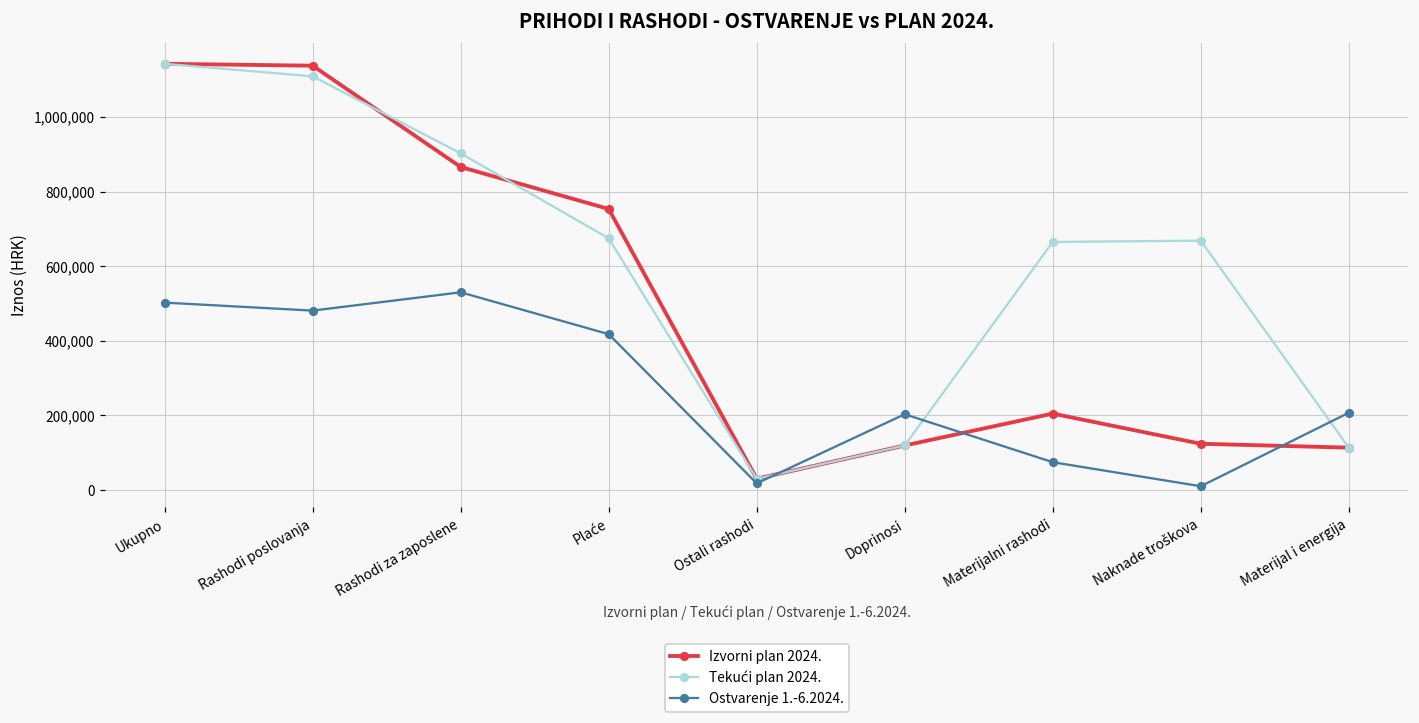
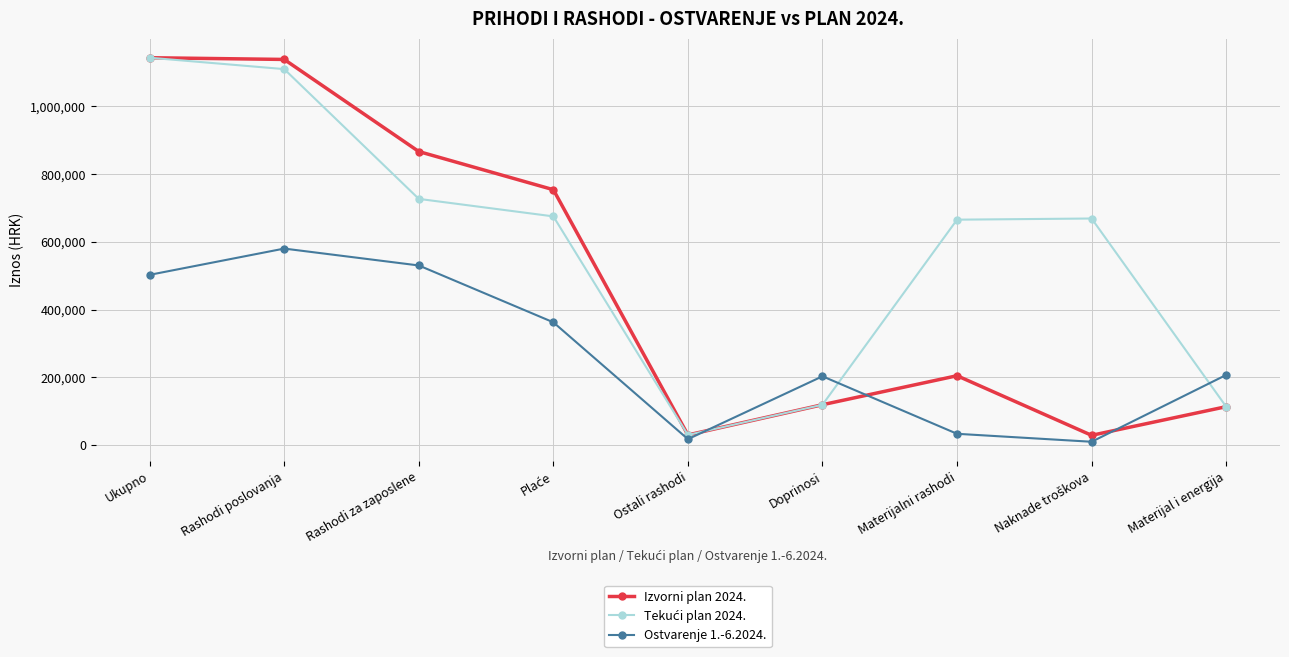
  {
    "Izvorni plan 2024.": {
      "Rashodi poslovanja": "1,140,000",
      "Rashodi za zaposlene": "870,000",
      "Plaće": "750,000",
      "Materijalni rashodi": "200,000",
-     "Naknade troškova": "120,000"
+     "Naknade troškova": "30,000"
    },
    "Tekući plan 2024.": {
      "Rashodi poslovanja": "1,110,000",
-     "Rashodi za zaposlene": "900,000",
+     "Rashodi za zaposlene": "730,000",
      "Plaće": "670,000",
      "Materijalni rashodi": "670,000",
      "Naknade troškova": "670,000"
    },
    "Ostvarenje 1.-6.2024.": {
      "Ukupno": "500,000",
-     "Rashodi poslovanja": "480,000",
+     "Rashodi poslovanja": "580,000",
      "Rashodi za zaposlene": "530,000",
-     "Plaće": "420,000",
+     "Plaće": "360,000",
      "Ostali rashodi": "20,000",
      "Doprinosi": "200,000",
-     "Materijalni rashodi": "70,000",
+     "Materijalni rashodi": "30,000",
      "Naknade troškova": "10,000",
      "Materijal i energija": "210,000"
    }
  }
